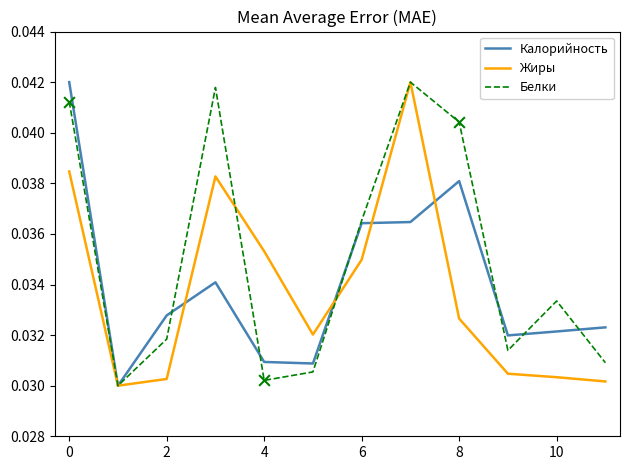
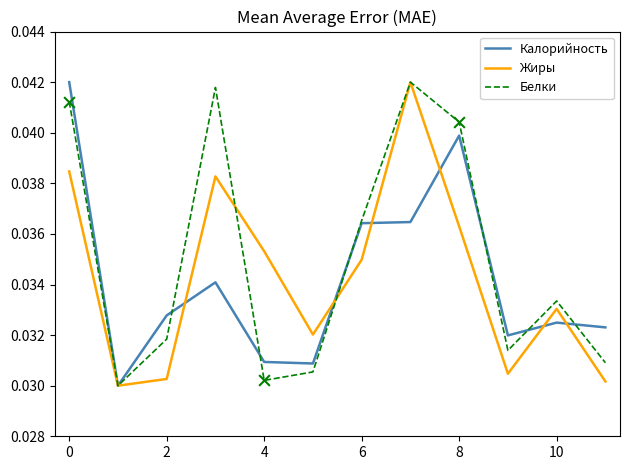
  {
    "Калорийность": {
      "0": 0.0420,
      "2": 0.0328,
      "4": 0.0309,
      "6": 0.0364,
-     "8": 0.0381,
-     "10": 0.0321
+     "8": 0.0399,
+     "10": 0.0325
    },
    "Жиры": {
      "0": 0.0385,
      "2": 0.0303,
      "4": 0.0353,
      "6": 0.0350,
-     "8": 0.0327,
-     "10": 0.0303
+     "8": 0.0363,
+     "10": 0.0330
    }
  }
